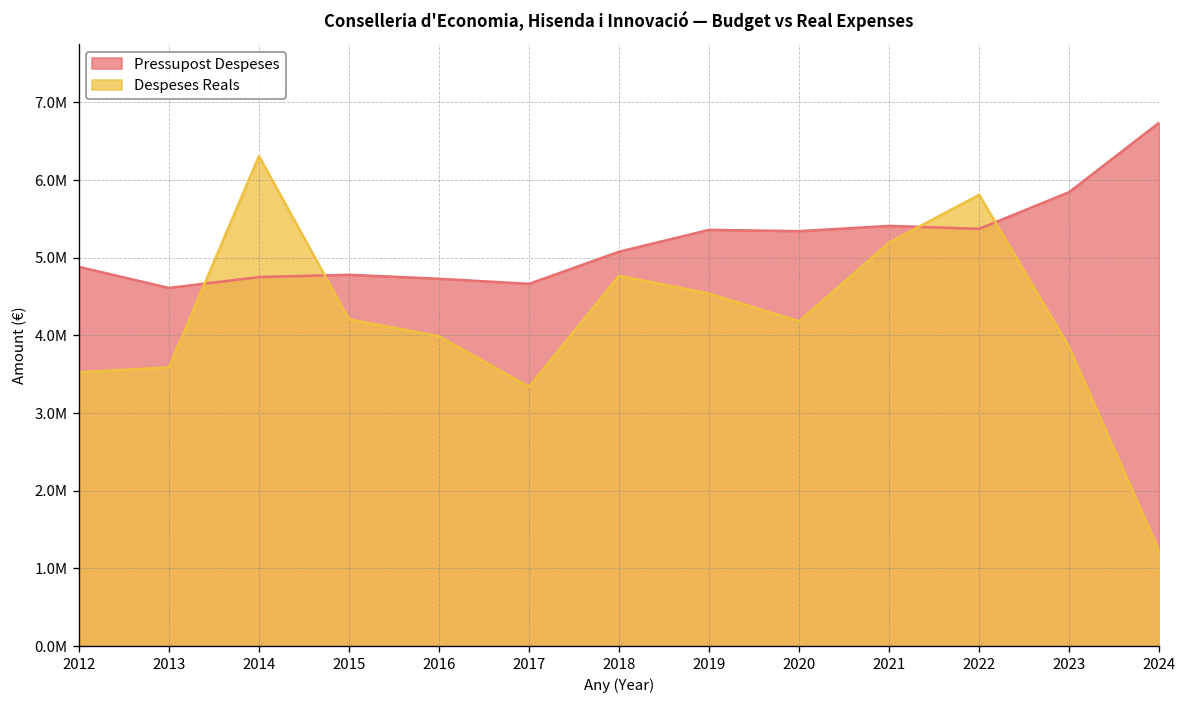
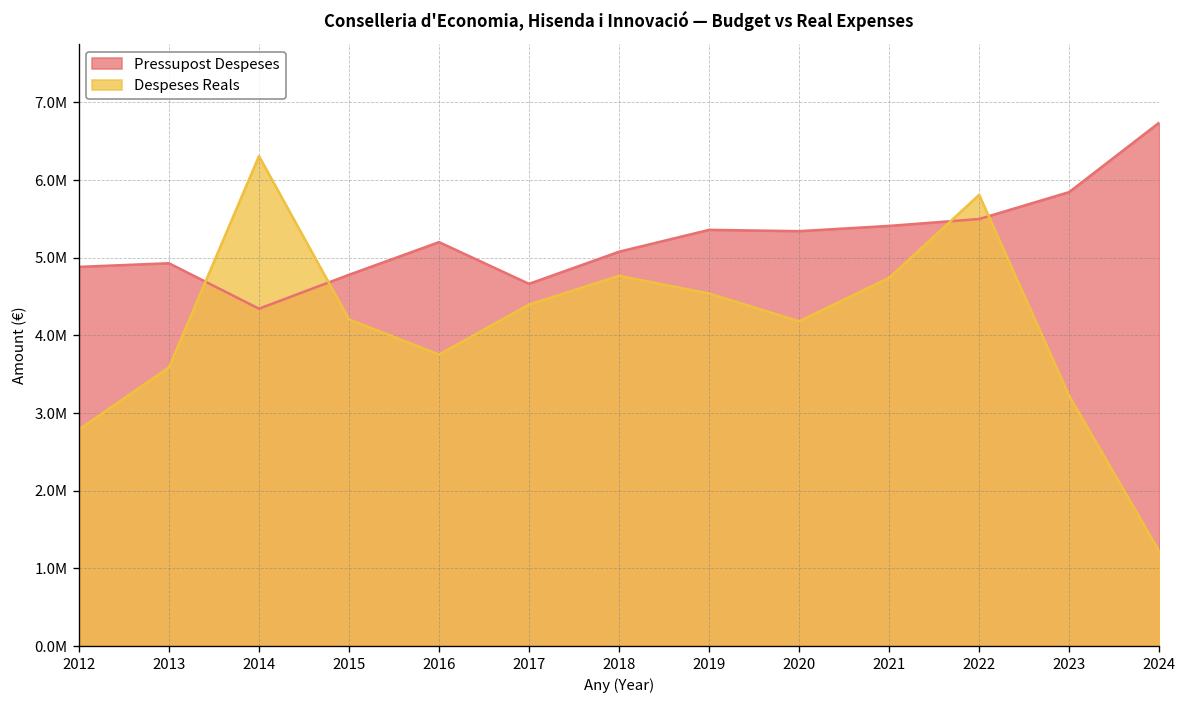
  {
    "Pressupost Despeses": {
      "2012": 4900000,
-     "2013": 4600000,
-     "2014": 4800000,
+     "2013": 4900000,
+     "2014": 4300000,
      "2015": 4800000,
-     "2016": 4700000,
+     "2016": 5200000,
      "2017": 4700000,
      "2018": 5100000,
      "2019": 5400000,
      "2020": 5300000,
      "2021": 5400000,
-     "2022": 5400000,
+     "2022": 5500000,
      "2023": 5800000,
      "2024": 6700000
    },
    "Despeses Reals": {
-     "2012": 3500000,
+     "2012": 2800000,
      "2013": 3600000,
      "2014": 6300000,
      "2015": 4200000,
-     "2016": 4000000,
-     "2017": 3300000,
+     "2016": 3800000,
+     "2017": 4400000,
      "2018": 4800000,
      "2019": 4500000,
      "2020": 4200000,
-     "2021": 5200000,
+     "2021": 4700000,
      "2022": 5800000,
-     "2023": 3800000,
+     "2023": 3200000,
      "2024": 1200000
    }
  }
